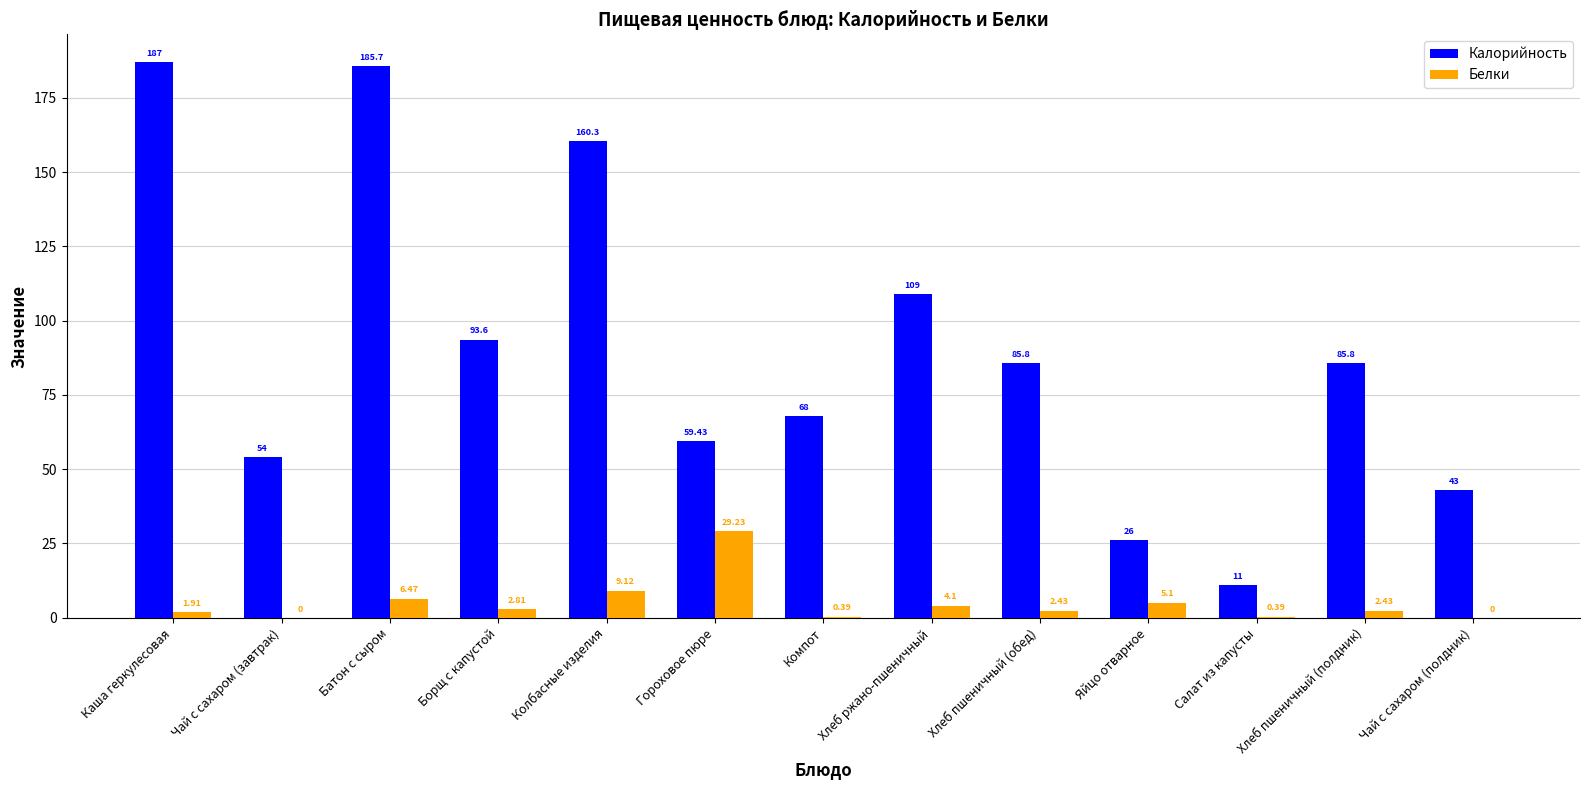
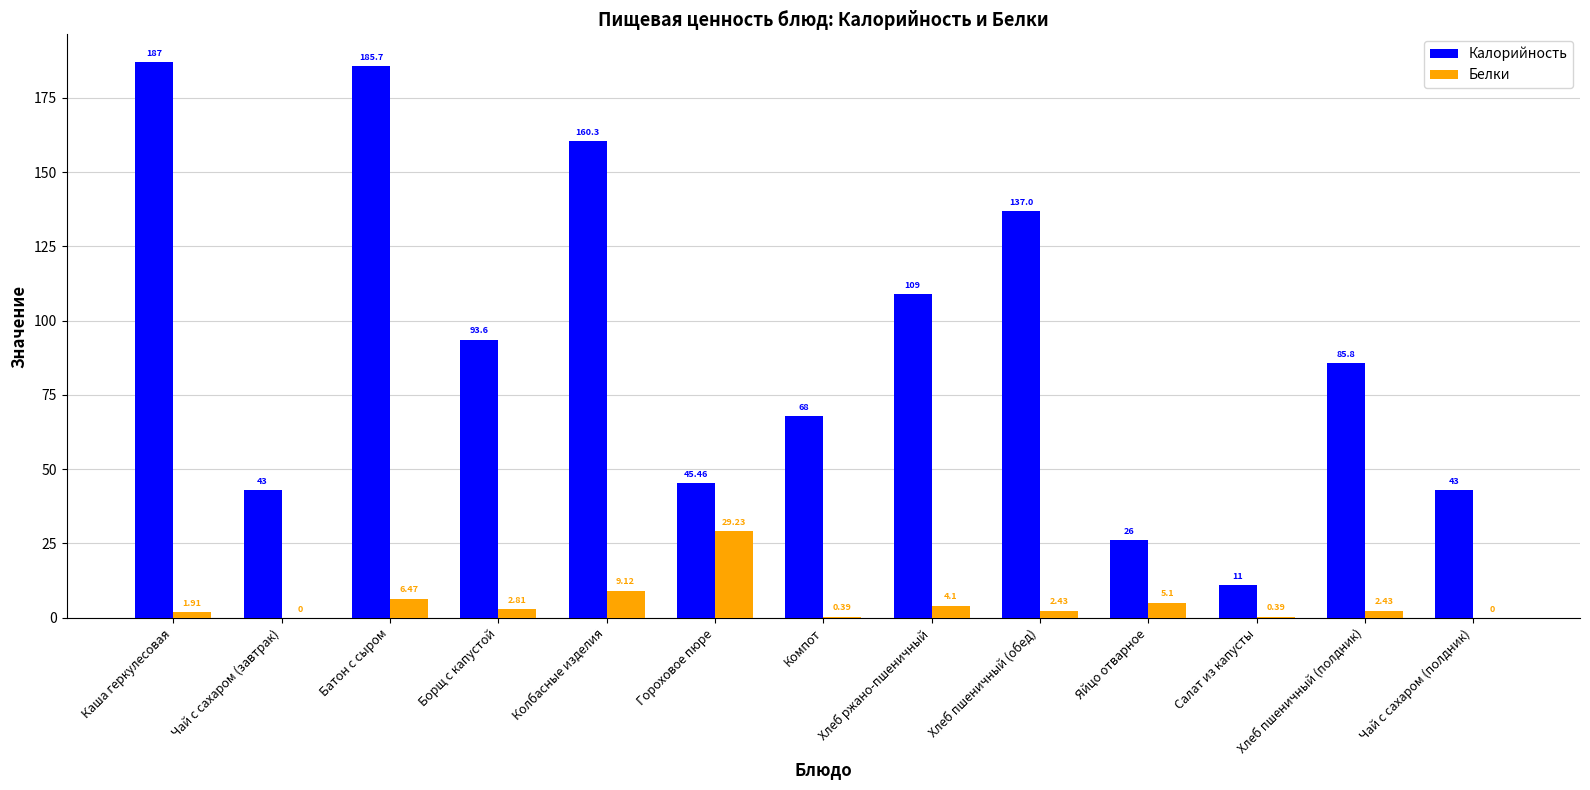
  {
    "Калорийность": {
      "Каша геркулесовая": 187,
-     "Чай с сахаром (завтрак)": 54,
+     "Чай с сахаром (завтрак)": 43,
      "Батон с сыром": 185.7,
      "Борщ с капустой": 93.6,
      "Колбасные изделия": 160.3,
-     "Гороховое пюре": 59.43,
+     "Гороховое пюре": 45.46,
      "Компот": 68,
      "Хлеб ржано-пшеничный": 109,
-     "Хлеб пшеничный (обед)": 85.8,
+     "Хлеб пшеничный (обед)": 137.0,
      "Яйцо отварное": 26,
      "Салат из капусты": 11,
      "Хлеб пшеничный (полдник)": 85.8,
      "Чай с сахаром (полдник)": 43
    },
    "Белки": {
      "Каша геркулесовая": 1.91,
      "Чай с сахаром (завтрак)": 0,
      "Батон с сыром": 6.47,
      "Борщ с капустой": 2.81,
      "Колбасные изделия": 9.12,
      "Гороховое пюре": 29.23,
      "Компот": 0.39,
      "Хлеб ржано-пшеничный": 4.1,
      "Хлеб пшеничный (обед)": 2.43,
      "Яйцо отварное": 5.1,
      "Салат из капусты": 0.39,
      "Хлеб пшеничный (полдник)": 2.43,
      "Чай с сахаром (полдник)": 0
    }
  }
